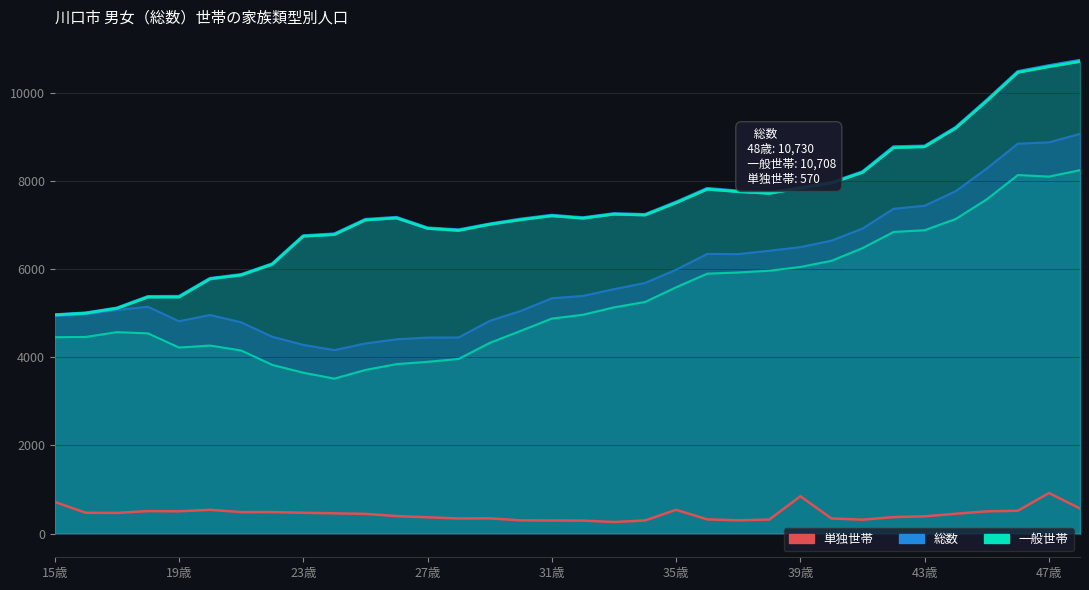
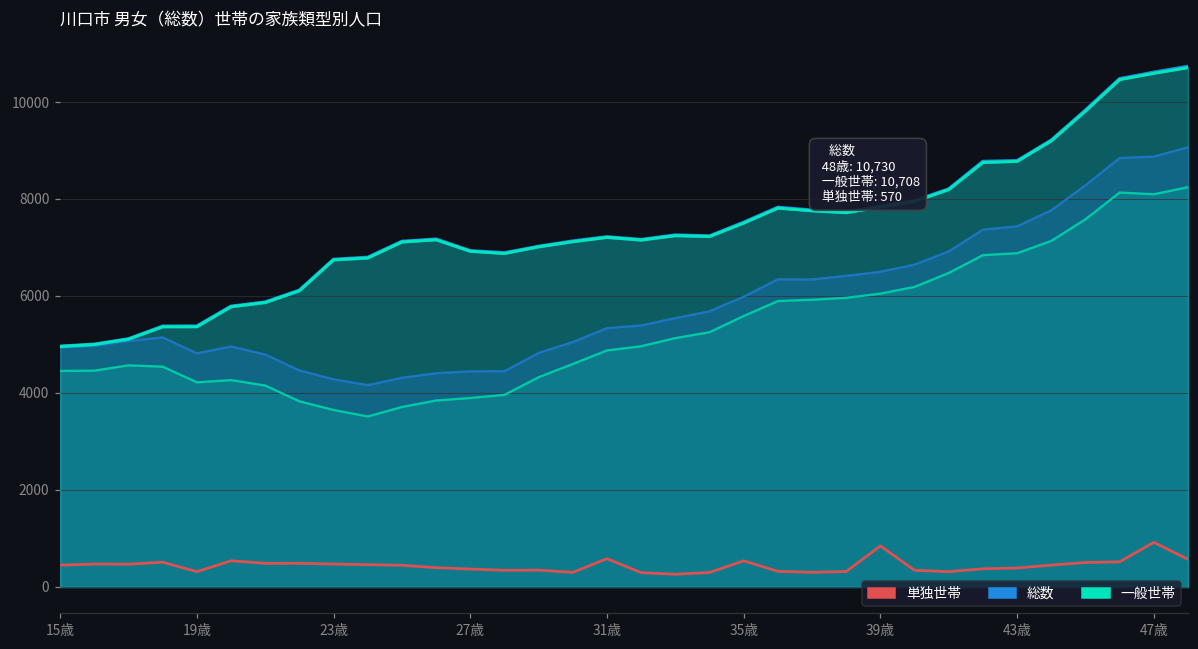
  {
    "単独世帯": {
-     "15歳": 700,
-     "19歳": 500,
+     "15歳": 500,
+     "19歳": 300,
      "23歳": 500,
      "27歳": 400,
-     "31歳": 300,
+     "31歳": 600,
      "35歳": 500,
      "39歳": 800,
      "43歳": 400,
      "47歳": 900
    }
  }
